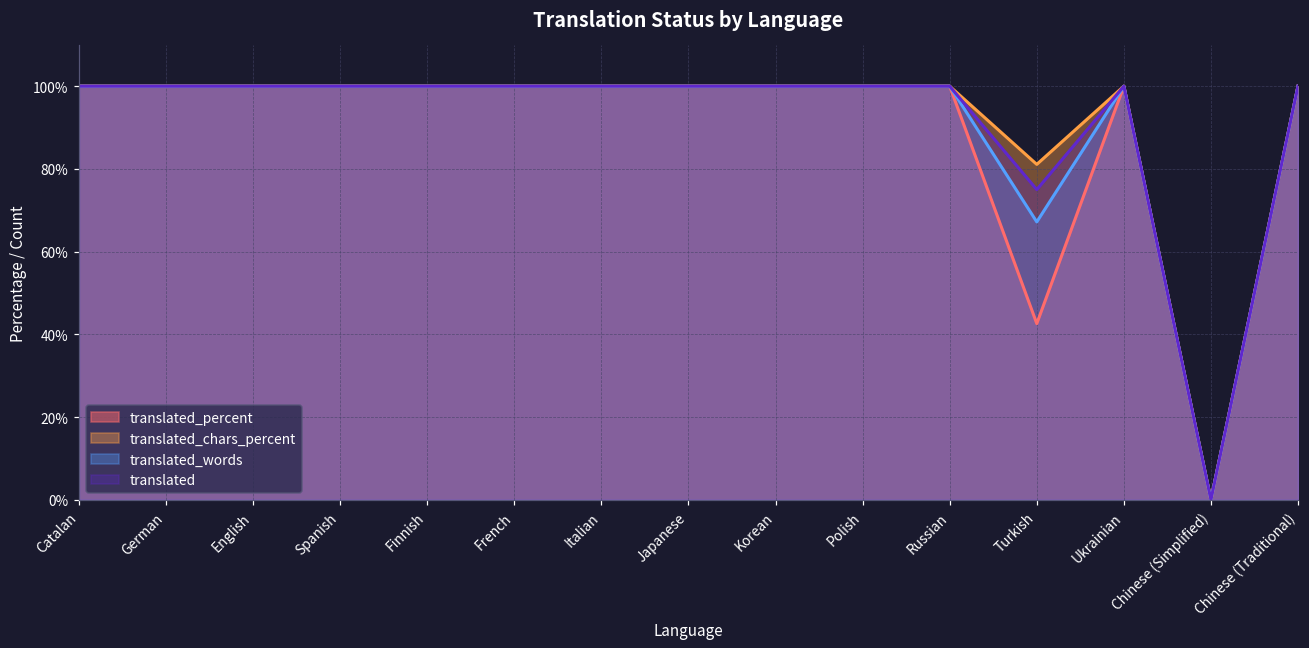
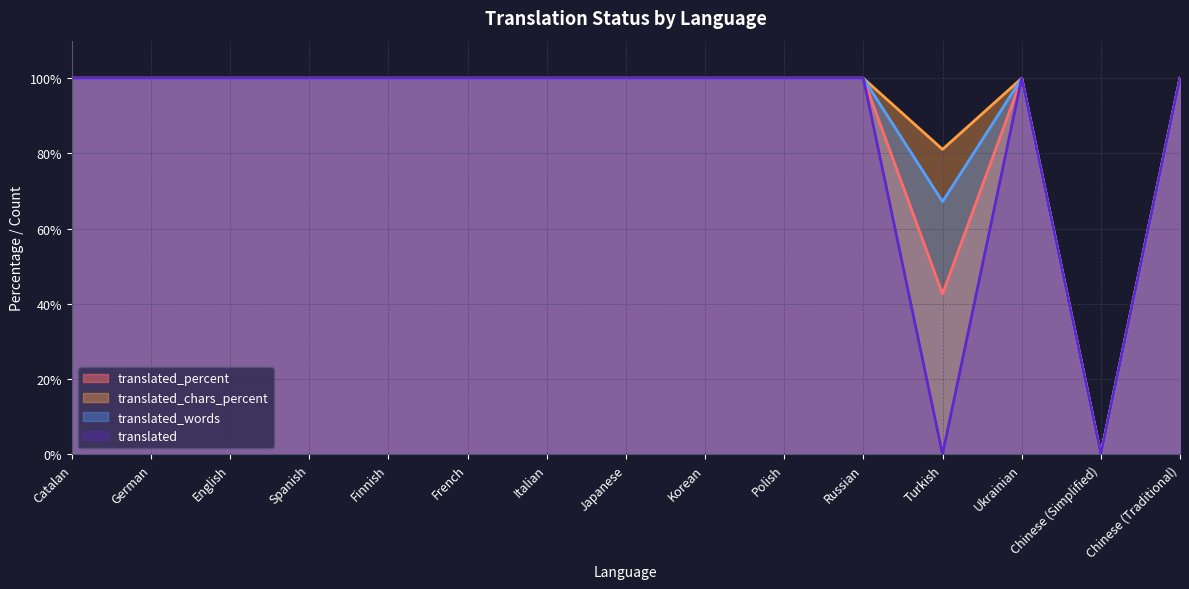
  {
    "translated_words": {
      "Turkish": "67%"
    },
    "translated": {
-     "Turkish": "75%"
+     "Turkish": "0%"
    }
  }
